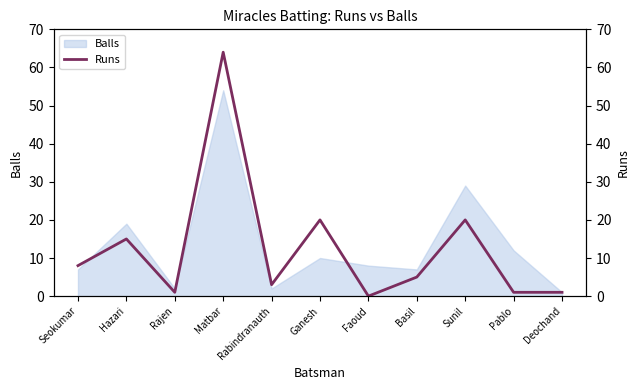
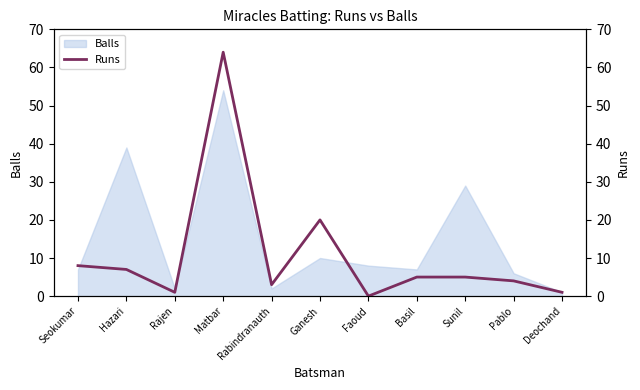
  {
    "Balls": {
      "Seokumar": 7,
-     "Hazari": 19,
+     "Hazari": 39,
      "Rajen": 2,
      "Matbar": 54,
      "Rabindranauth": 2,
      "Ganesh": 10,
      "Faoud": 8,
      "Basil": 7,
      "Sunil": 29,
-     "Pablo": 12,
+     "Pablo": 6,
      "Deochand": 1
    },
    "Runs": {
      "Seokumar": 8,
-     "Hazari": 15,
+     "Hazari": 7,
      "Rajen": 1,
      "Matbar": 64,
      "Rabindranauth": 3,
      "Ganesh": 20,
      "Faoud": 0,
      "Basil": 5,
-     "Sunil": 20,
-     "Pablo": 1,
+     "Sunil": 5,
+     "Pablo": 4,
      "Deochand": 1
    }
  }
